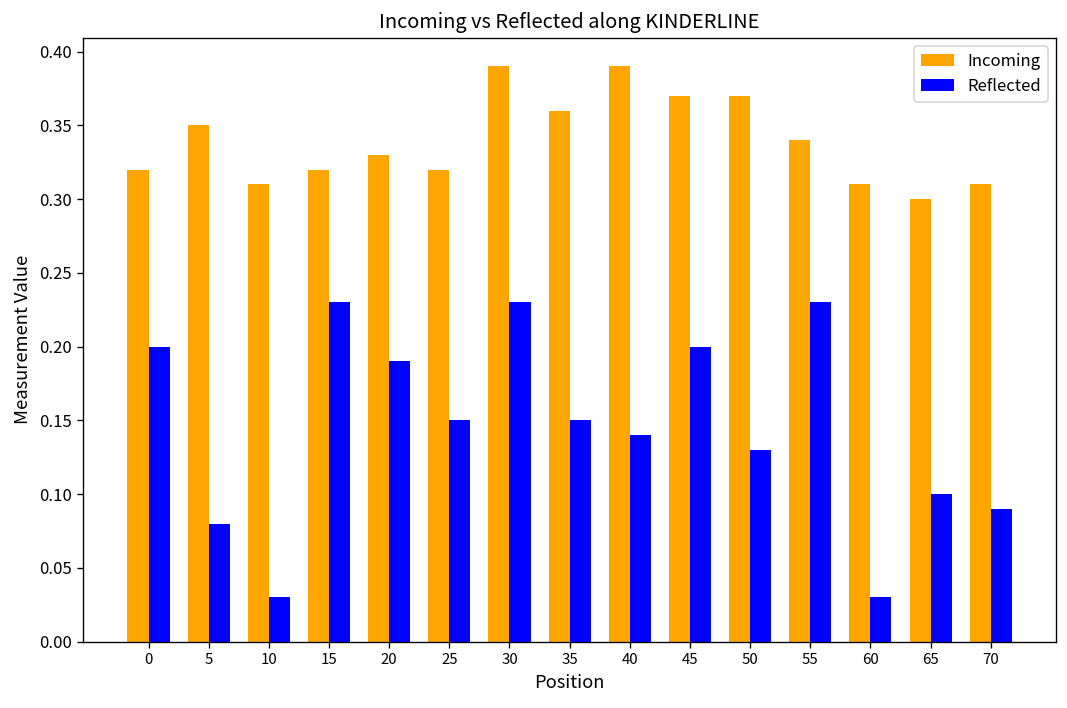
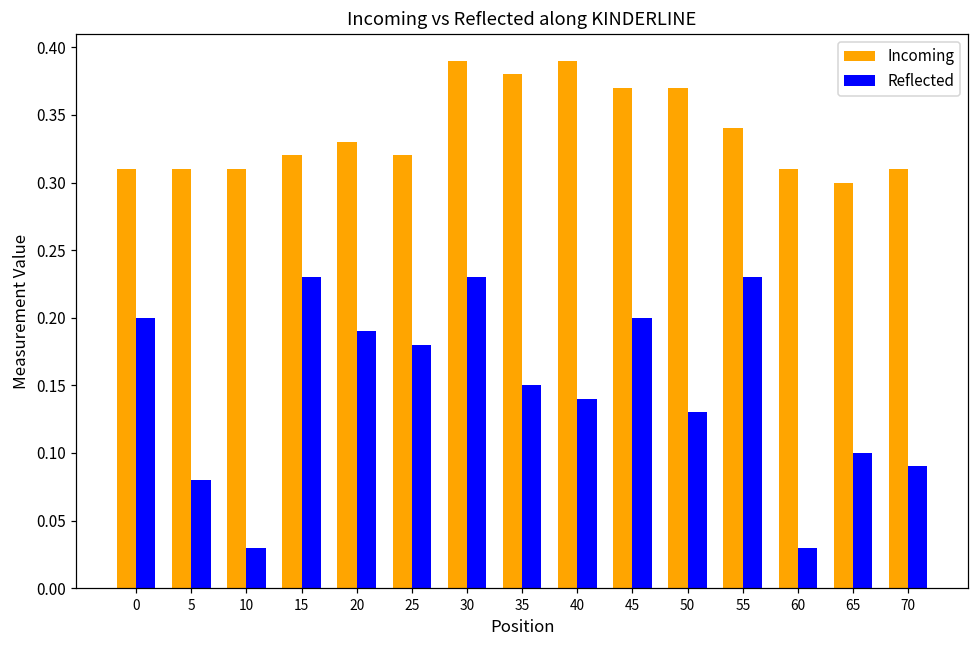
  {
    "Incoming": {
-     "0": 0.32,
-     "5": 0.35,
+     "0": 0.31,
+     "5": 0.31,
      "10": 0.31,
      "15": 0.32,
      "20": 0.33,
      "25": 0.32,
      "30": 0.39,
-     "35": 0.36,
+     "35": 0.38,
      "40": 0.39,
      "45": 0.37,
      "50": 0.37,
      "55": 0.34,
      "60": 0.31,
      "65": 0.30,
      "70": 0.31
    },
    "Reflected": {
      "0": 0.20,
      "5": 0.08,
      "10": 0.03,
      "15": 0.23,
      "20": 0.19,
-     "25": 0.15,
+     "25": 0.18,
      "30": 0.23,
      "35": 0.15,
      "40": 0.14,
      "45": 0.20,
      "50": 0.13,
      "55": 0.23,
      "60": 0.03,
      "65": 0.10,
      "70": 0.09
    }
  }
